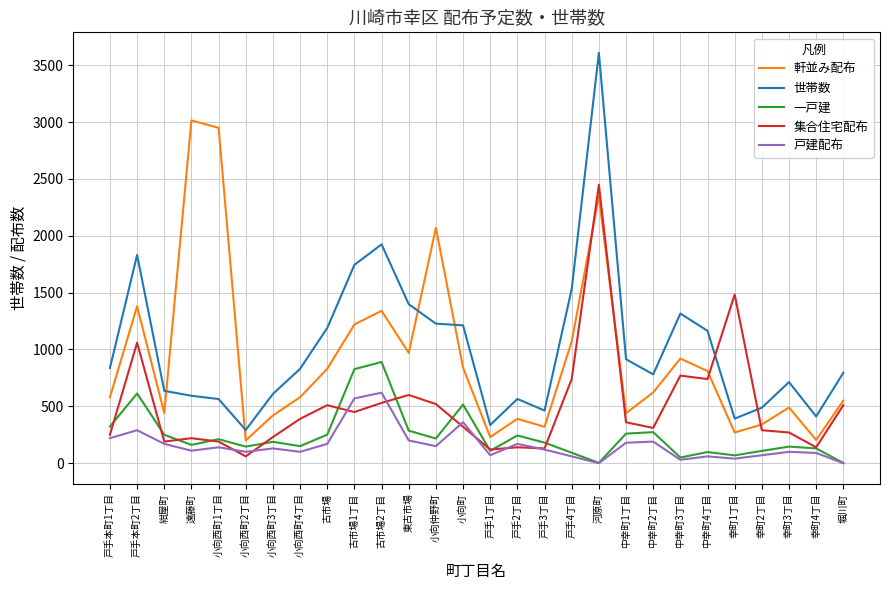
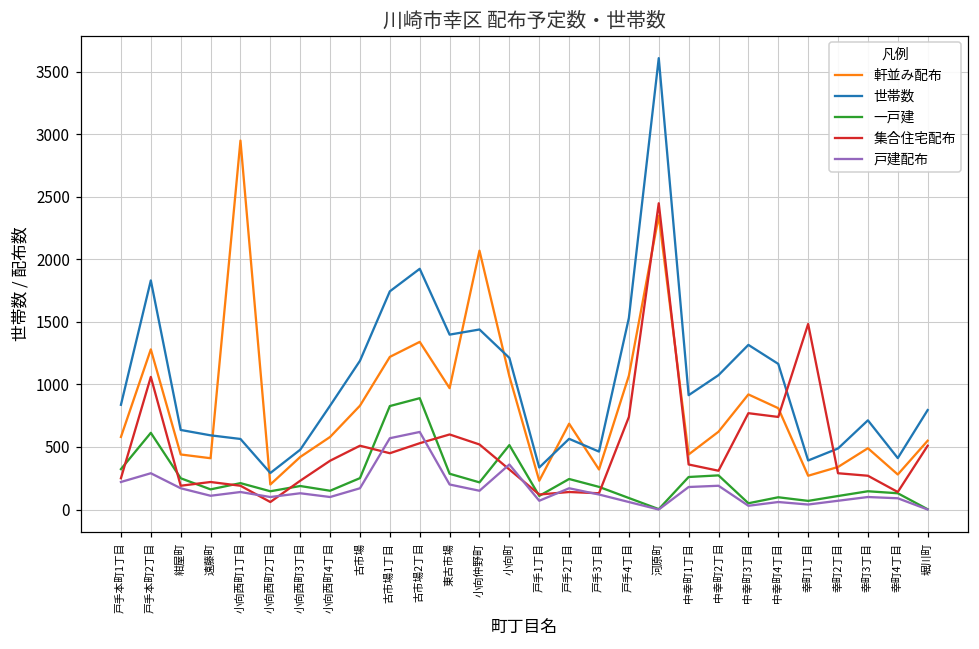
  {
    "軒並み配布": {
      "戸手本町1丁目": 580,
-     "戸手本町2丁目": 1380,
+     "戸手本町2丁目": 1280,
      "紺屋町": 440,
-     "遠藤町": 3010,
+     "遠藤町": 410,
      "小向西町1丁目": 2950,
      "小向西町2丁目": 200,
      "小向西町3丁目": 420,
      "小向西町4丁目": 580,
      "古市場": 830,
      "古市場1丁目": 1220,
      "古市場2丁目": 1340,
      "東古市場": 970,
      "小向仲野町": 2070,
-     "小向町": 840,
+     "小向町": 1070,
      "戸手1丁目": 230,
-     "戸手2丁目": 390,
+     "戸手2丁目": 690,
      "戸手3丁目": 320,
      "戸手4丁目": 1070,
      "河原町": 2350,
      "中幸町1丁目": 440,
      "中幸町2丁目": 620,
      "中幸町3丁目": 920,
      "中幸町4丁目": 810,
      "幸町1丁目": 270,
      "幸町2丁目": 340,
      "幸町3丁目": 490,
-     "幸町4丁目": 200,
+     "幸町4丁目": 280,
      "堀川町": 550
    },
    "世帯数": {
      "戸手本町1丁目": 840,
      "戸手本町2丁目": 1830,
      "紺屋町": 640,
      "遠藤町": 590,
      "小向西町1丁目": 560,
      "小向西町2丁目": 290,
-     "小向西町3丁目": 610,
+     "小向西町3丁目": 480,
      "小向西町4丁目": 830,
      "古市場": 1190,
      "古市場1丁目": 1740,
      "古市場2丁目": 1920,
      "東古市場": 1400,
-     "小向仲野町": 1230,
+     "小向仲野町": 1440,
      "小向町": 1210,
      "戸手1丁目": 340,
      "戸手2丁目": 570,
      "戸手3丁目": 460,
      "戸手4丁目": 1530,
      "河原町": 3610,
      "中幸町1丁目": 910,
-     "中幸町2丁目": 780,
+     "中幸町2丁目": 1070,
      "中幸町3丁目": 1320,
      "中幸町4丁目": 1160,
      "幸町1丁目": 390,
      "幸町2丁目": 490,
      "幸町3丁目": 710,
      "幸町4丁目": 410,
      "堀川町": 800
    },
    "一戸建": {
      "戸手本町1丁目": 320,
      "戸手本町2丁目": 610,
      "紺屋町": 250,
      "遠藤町": 160,
      "小向西町2丁目": 150,
      "小向西町3丁目": 190,
      "小向西町4丁目": 150,
      "古市場": 250,
      "古市場1丁目": 830,
      "古市場2丁目": 890,
      "東古市場": 290,
      "小向仲野町": 220,
      "小向町": 520,
      "戸手2丁目": 240,
      "戸手3丁目": 180,
      "戸手4丁目": 90,
      "中幸町1丁目": 260,
      "中幸町2丁目": 270,
      "中幸町4丁目": 100,
      "幸町1丁目": 70,
      "幸町2丁目": 110,
      "幸町3丁目": 150
    },
    "集合住宅配布": {
      "戸手本町1丁目": 250,
      "戸手本町2丁目": 1060,
      "遠藤町": 220,
      "小向西町2丁目": 60,
      "小向西町3丁目": 230,
      "小向西町4丁目": 390,
      "古市場": 510,
      "古市場1丁目": 450,
      "古市場2丁目": 530,
      "東古市場": 600,
      "小向仲野町": 520,
      "小向町": 320,
      "戸手2丁目": 140,
      "戸手4丁目": 740,
      "河原町": 2450,
      "中幸町1丁目": 360,
      "中幸町2丁目": 310,
      "中幸町3丁目": 770,
      "中幸町4丁目": 740,
      "幸町1丁目": 1480,
      "幸町2丁目": 290,
      "幸町3丁目": 270,
      "堀川町": 510
    },
    "戸建配布": {
      "戸手本町1丁目": 220,
      "戸手本町2丁目": 290,
      "遠藤町": 110,
      "小向西町1丁目": 140,
      "小向西町2丁目": 100,
      "小向西町3丁目": 130,
      "小向西町4丁目": 100,
      "古市場": 170,
      "古市場1丁目": 570,
      "古市場2丁目": 620,
      "東古市場": 200,
      "小向仲野町": 150,
      "小向町": 360,
      "戸手1丁目": 70,
      "戸手2丁目": 170,
      "戸手4丁目": 60,
      "中幸町1丁目": 180,
      "中幸町2丁目": 190,
      "中幸町4丁目": 60,
      "幸町1丁目": 40,
      "幸町2丁目": 70,
      "幸町3丁目": 100,
      "幸町4丁目": 90
    }
  }
